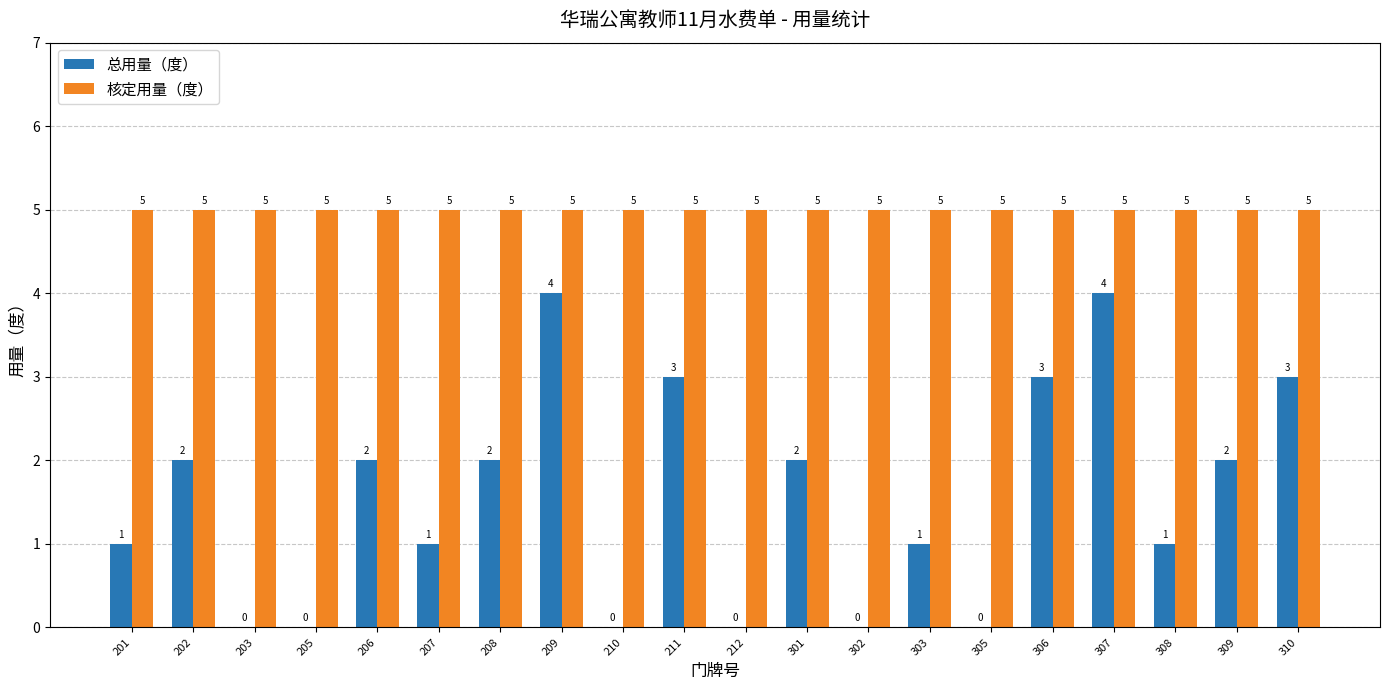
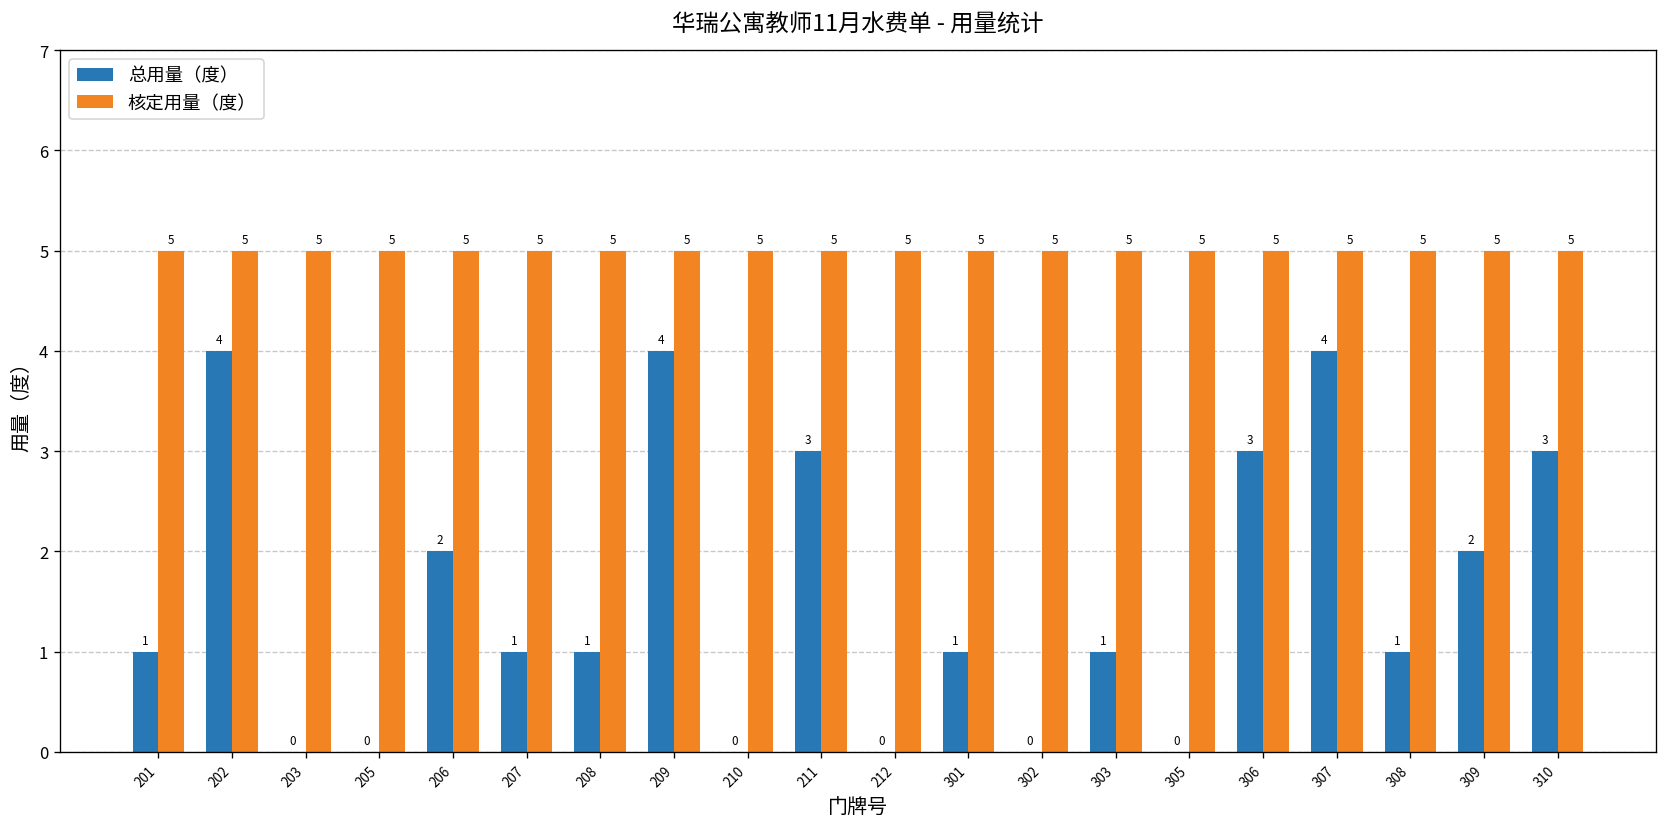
  {
    "总用量（度）": {
      "201": 1,
-     "202": 2,
+     "202": 4,
      "203": 0,
      "205": 0,
      "206": 2,
      "207": 1,
-     "208": 2,
+     "208": 1,
      "209": 4,
      "210": 0,
      "211": 3,
      "212": 0,
-     "301": 2,
+     "301": 1,
      "302": 0,
      "303": 1,
      "305": 0,
      "306": 3,
      "307": 4,
      "308": 1,
      "309": 2,
      "310": 3
    },
    "核定用量（度）": {
      "201": 5,
      "202": 5,
      "203": 5,
      "205": 5,
      "206": 5,
      "207": 5,
      "208": 5,
      "209": 5,
      "210": 5,
      "211": 5,
      "212": 5,
      "301": 5,
      "302": 5,
      "303": 5,
      "305": 5,
      "306": 5,
      "307": 5,
      "308": 5,
      "309": 5,
      "310": 5
    }
  }
